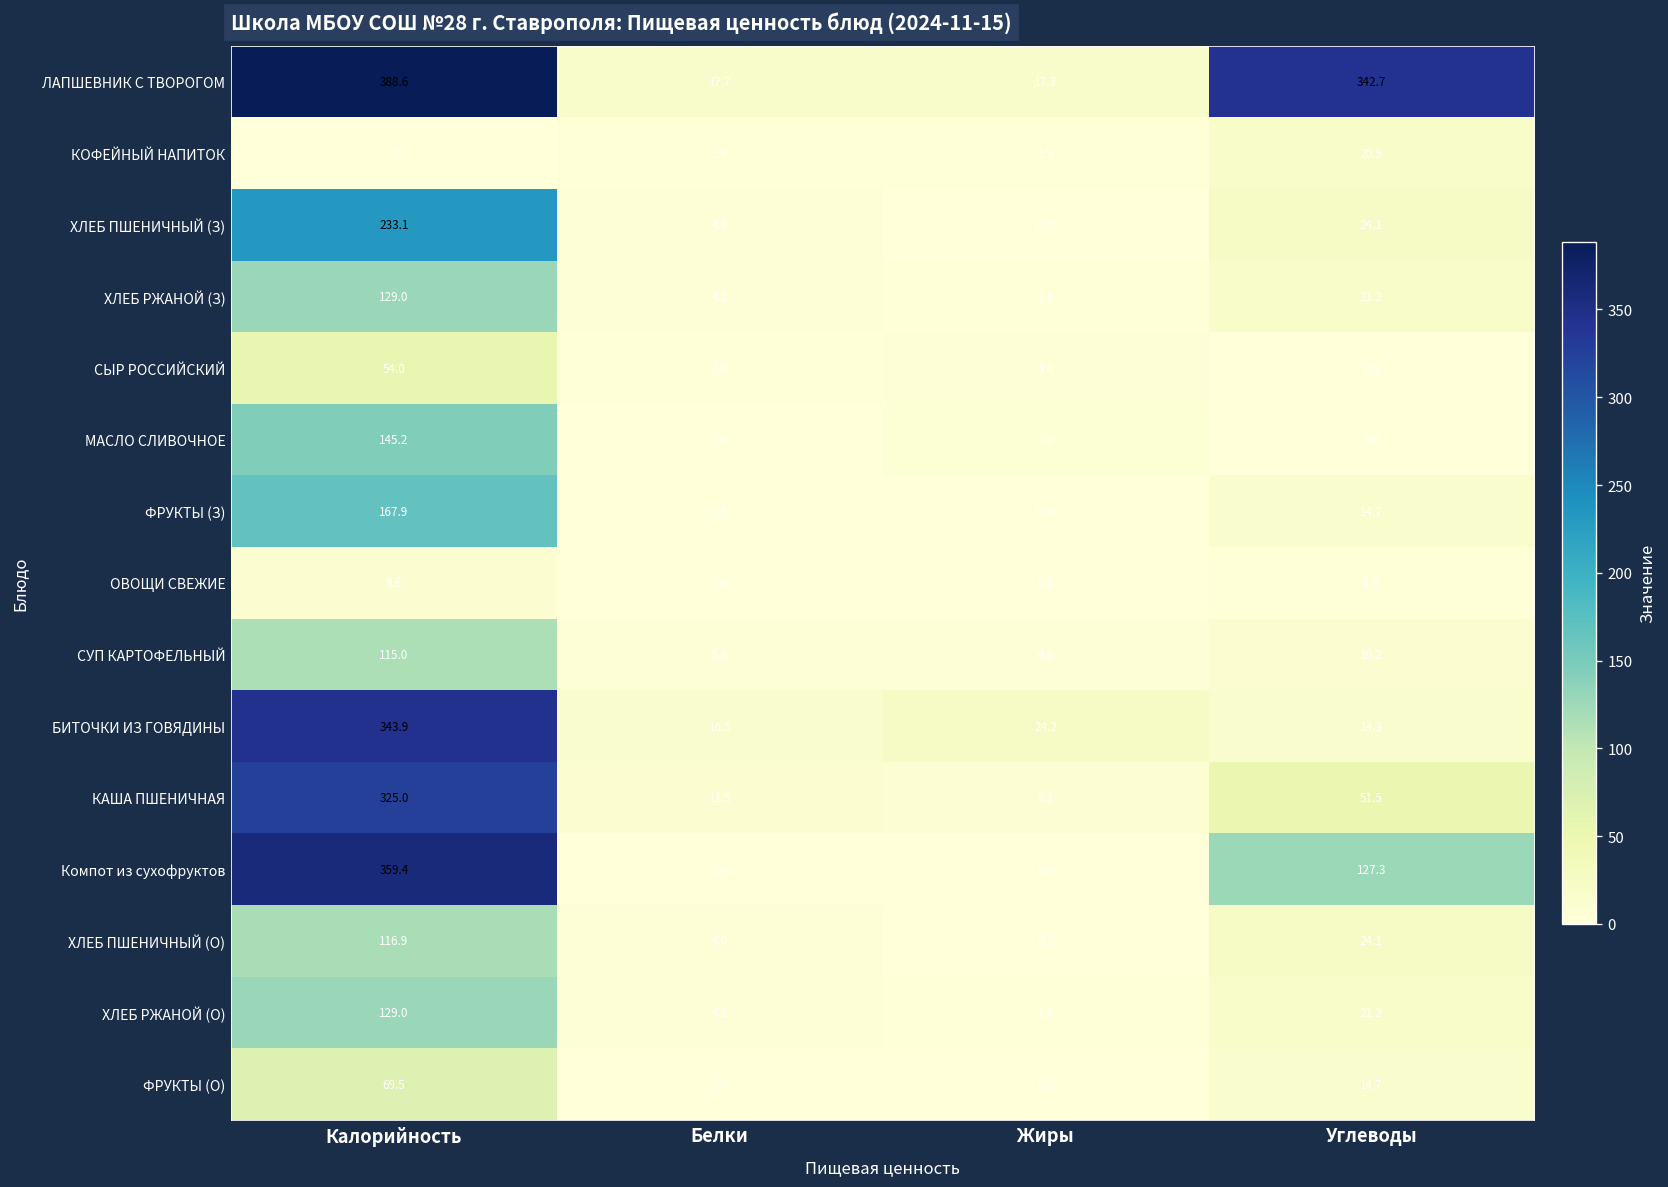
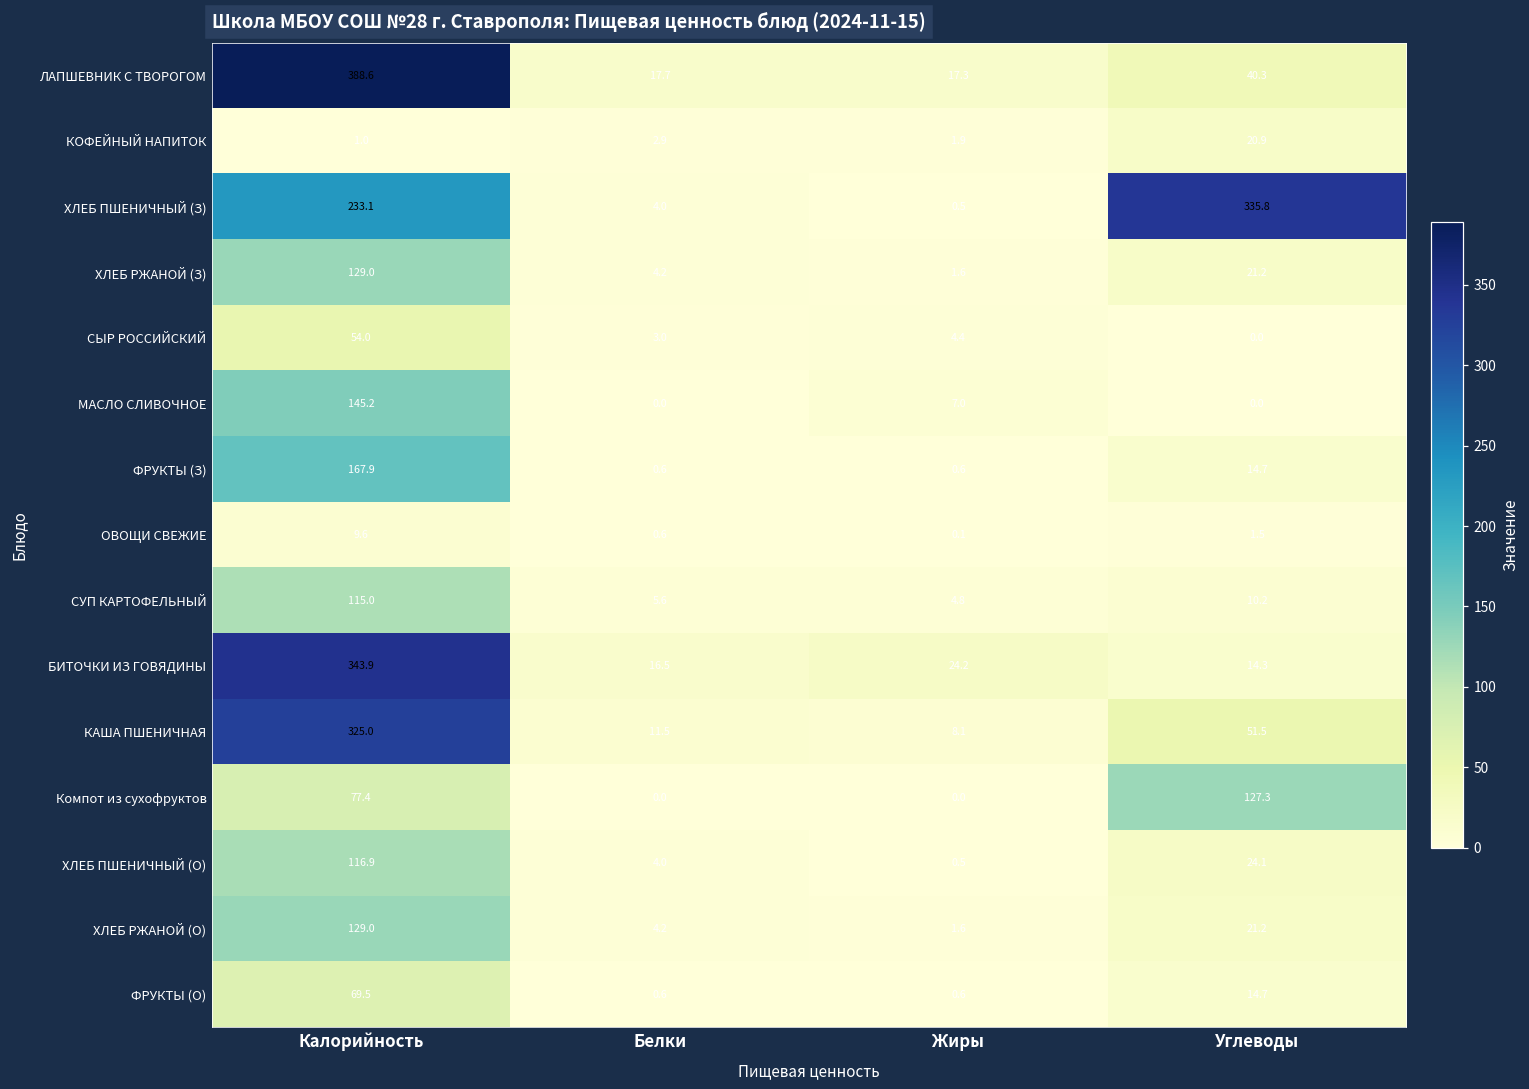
  {
    "ЛАПШЕВНИК С ТВОРОГОМ": {
      "Калорийность": 388.6,
      "Белки": 17.7,
      "Жиры": 17.3,
-     "Углеводы": 342.7
+     "Углеводы": 40.3
    },
    "КОФЕЙНЫЙ НАПИТОК": {
      "Углеводы": 20.9
    },
    "ХЛЕБ ПШЕНИЧНЫЙ (З)": {
      "Калорийность": 233.1,
-     "Углеводы": 24.1
+     "Углеводы": 335.8
    },
    "ХЛЕБ РЖАНОЙ (З)": {
      "Калорийность": 129.0,
      "Углеводы": 21.2
    },
    "СЫР РОССИЙСКИЙ": {
      "Калорийность": 54.0
    },
    "МАСЛО СЛИВОЧНОЕ": {
      "Калорийность": 145.2
    },
    "ФРУКТЫ (З)": {
      "Калорийность": 167.9,
      "Углеводы": 14.7
    },
    "СУП КАРТОФЕЛЬНЫЙ": {
      "Калорийность": 115.0
    },
    "БИТОЧКИ ИЗ ГОВЯДИНЫ": {
      "Калорийность": 343.9,
      "Белки": 16.5,
      "Жиры": 24.2,
      "Углеводы": 14.3
    },
    "КАША ПШЕНИЧНАЯ": {
      "Калорийность": 325.0,
      "Углеводы": 51.5
    },
    "Компот из сухофруктов": {
-     "Калорийность": 359.4,
+     "Калорийность": 77.4,
      "Углеводы": 127.3
    },
    "ХЛЕБ ПШЕНИЧНЫЙ (О)": {
      "Калорийность": 116.9,
      "Углеводы": 24.1
    },
    "ХЛЕБ РЖАНОЙ (О)": {
      "Калорийность": 129.0,
      "Углеводы": 21.2
    },
    "ФРУКТЫ (О)": {
      "Калорийность": 69.5,
      "Углеводы": 14.7
    }
  }
